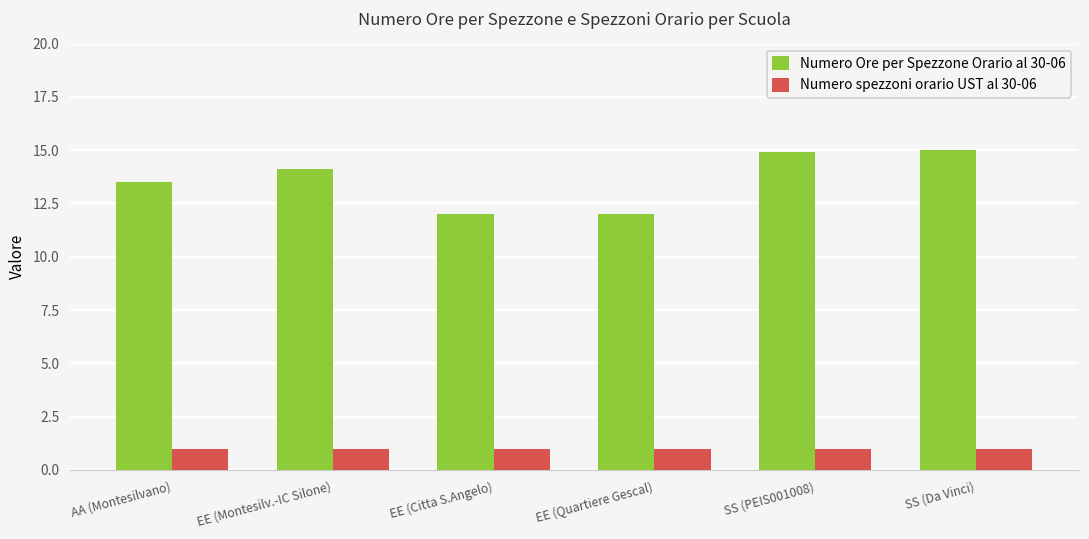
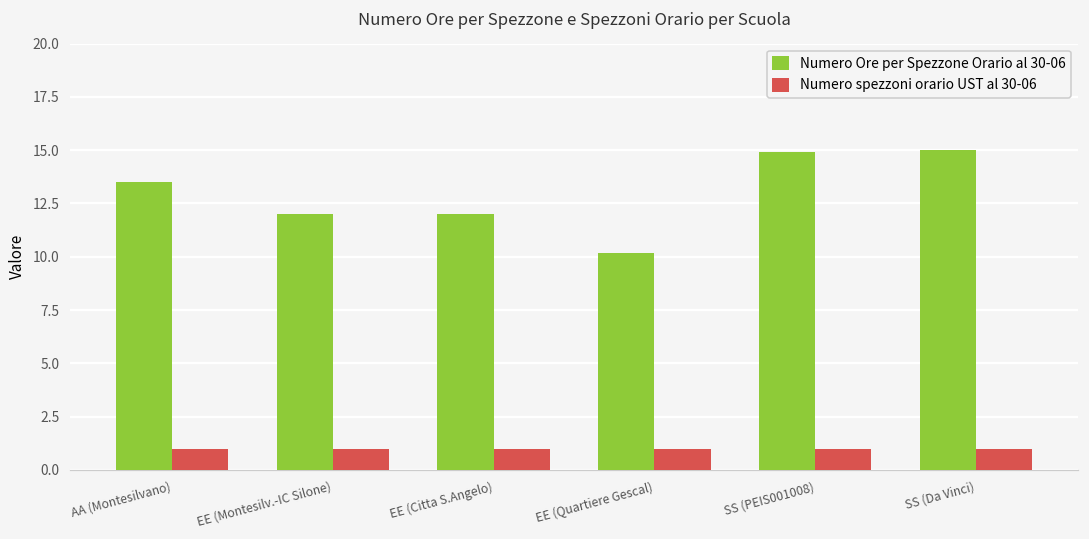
  {
    "Numero Ore per Spezzone Orario al 30-06": {
      "AA (Montesilvano)": 13.5,
-     "EE (Montesilv.-IC Silone)": 14.1,
+     "EE (Montesilv.-IC Silone)": 12.0,
      "EE (Citta S.Angelo)": 12.0,
-     "EE (Quartiere Gescal)": 12.0,
+     "EE (Quartiere Gescal)": 10.2,
      "SS (PEIS001008)": 14.9,
      "SS (Da Vinci)": 15.0
    },
    "Numero spezzoni orario UST al 30-06": {
      "AA (Montesilvano)": 1.0,
      "EE (Montesilv.-IC Silone)": 1.0,
      "EE (Citta S.Angelo)": 1.0,
      "EE (Quartiere Gescal)": 1.0,
      "SS (PEIS001008)": 1.0,
      "SS (Da Vinci)": 1.0
    }
  }
